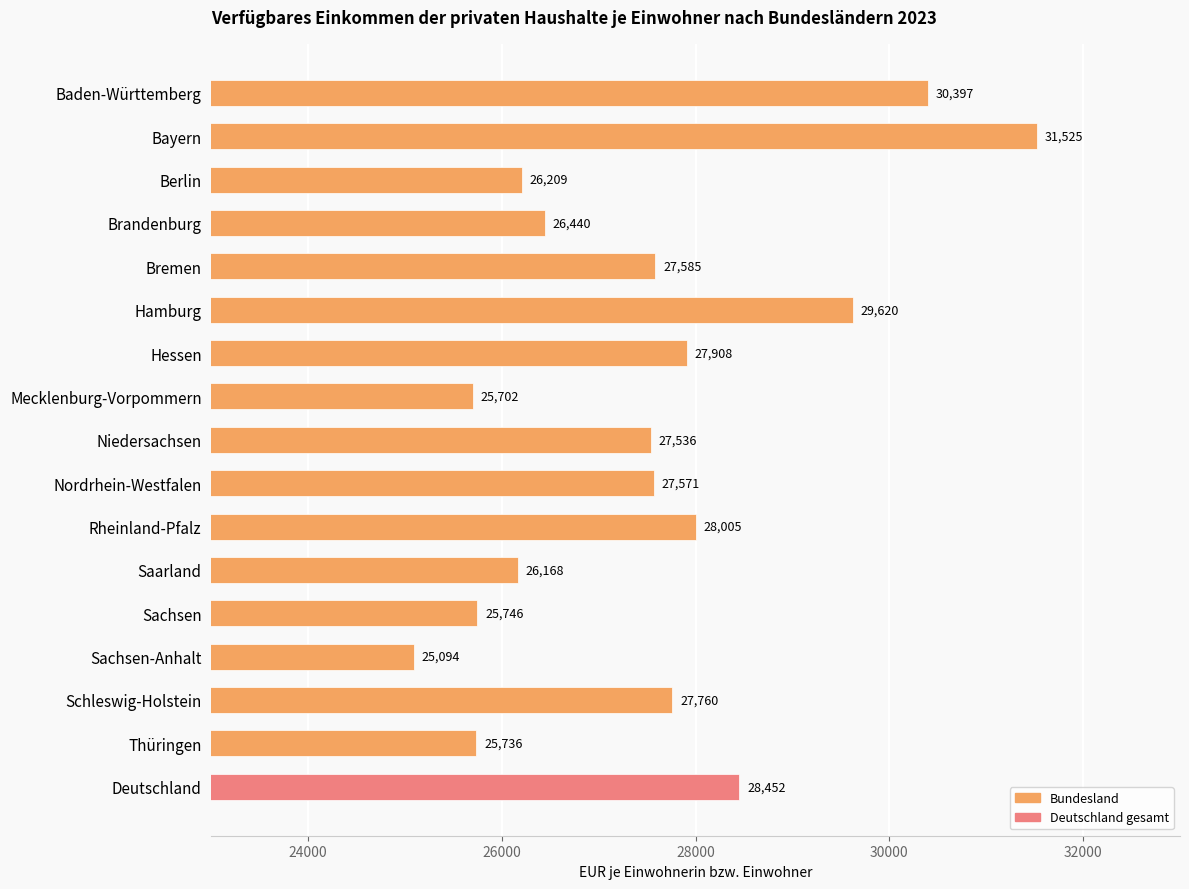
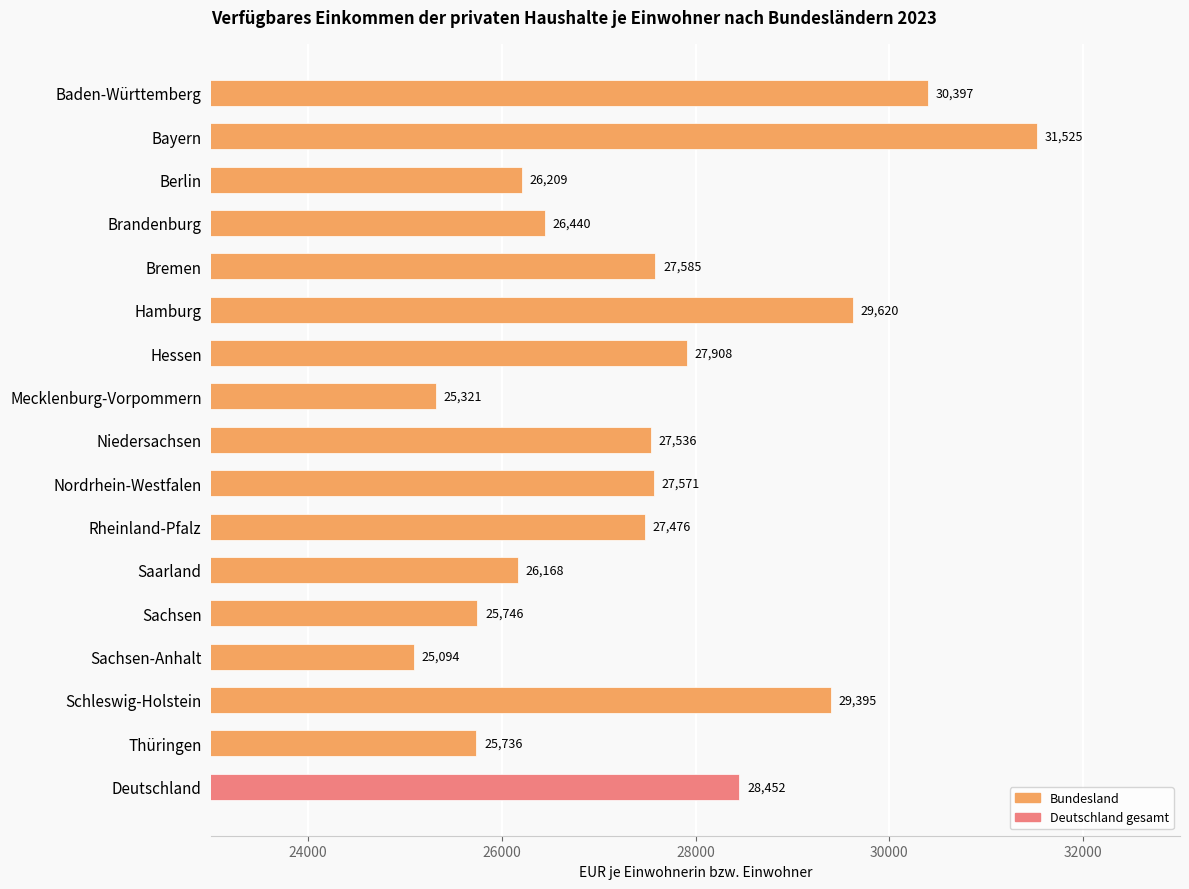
  {
    "Baden-Württemberg": "30,397",
    "Bayern": "31,525",
    "Berlin": "26,209",
    "Brandenburg": "26,440",
    "Bremen": "27,585",
    "Hamburg": "29,620",
    "Hessen": "27,908",
-   "Mecklenburg-Vorpommern": "25,702",
+   "Mecklenburg-Vorpommern": "25,321",
    "Niedersachsen": "27,536",
    "Nordrhein-Westfalen": "27,571",
-   "Rheinland-Pfalz": "28,005",
+   "Rheinland-Pfalz": "27,476",
    "Saarland": "26,168",
    "Sachsen": "25,746",
    "Sachsen-Anhalt": "25,094",
-   "Schleswig-Holstein": "27,760",
+   "Schleswig-Holstein": "29,395",
    "Thüringen": "25,736",
    "Deutschland": "28,452"
  }
